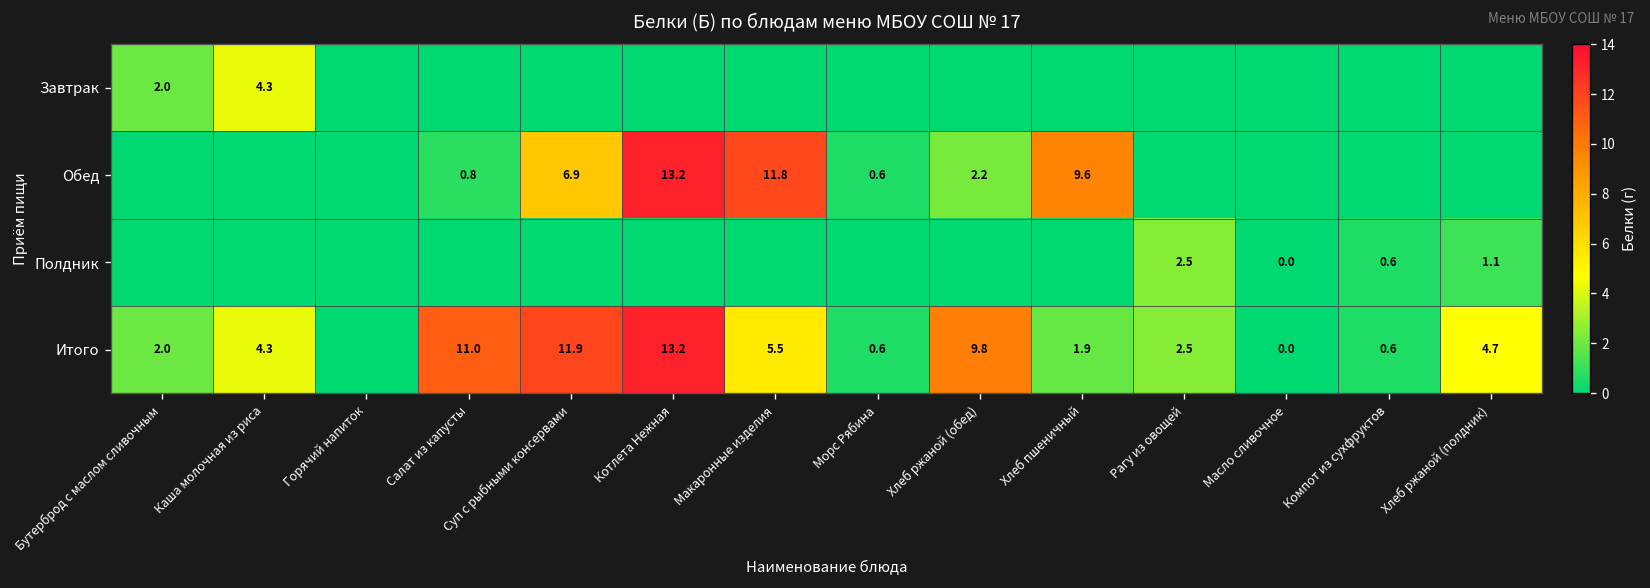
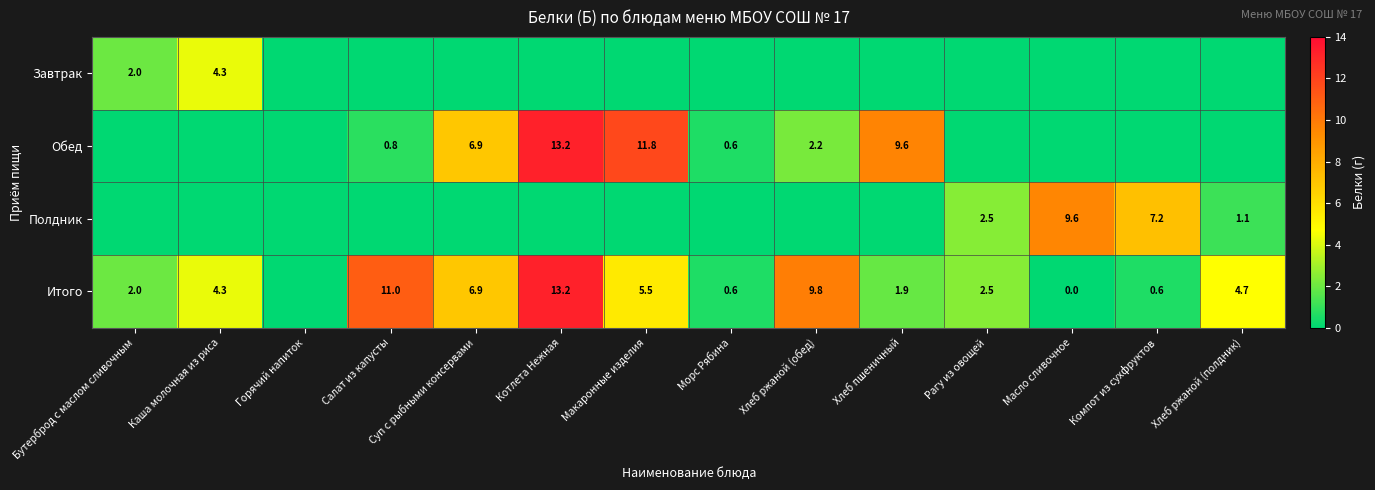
  {
    "Завтрак": {
      "Бутерброд с маслом сливочным": 2.0,
      "Каша молочная из риса": 4.3
    },
    "Обед": {
      "Салат из капусты": 0.8,
      "Суп с рыбными консервами": 6.9,
      "Котлета Нежная": 13.2,
      "Макаронные изделия": 11.8,
      "Морс Рябина": 0.6,
      "Хлеб ржаной (обед)": 2.2,
      "Хлеб пшеничный": 9.6
    },
    "Полдник": {
      "Рагу из овощей": 2.5,
-     "Масло сливочное": 0.0,
-     "Компот из сухфруктов": 0.6,
+     "Масло сливочное": 9.6,
+     "Компот из сухфруктов": 7.2,
      "Хлеб ржаной (полдник)": 1.1
    },
    "Итого": {
      "Бутерброд с маслом сливочным": 2.0,
      "Каша молочная из риса": 4.3,
      "Салат из капусты": 11.0,
-     "Суп с рыбными консервами": 11.9,
+     "Суп с рыбными консервами": 6.9,
      "Котлета Нежная": 13.2,
      "Макаронные изделия": 5.5,
      "Морс Рябина": 0.6,
      "Хлеб ржаной (обед)": 9.8,
      "Хлеб пшеничный": 1.9,
      "Рагу из овощей": 2.5,
      "Масло сливочное": 0.0,
      "Компот из сухфруктов": 0.6,
      "Хлеб ржаной (полдник)": 4.7
    }
  }
